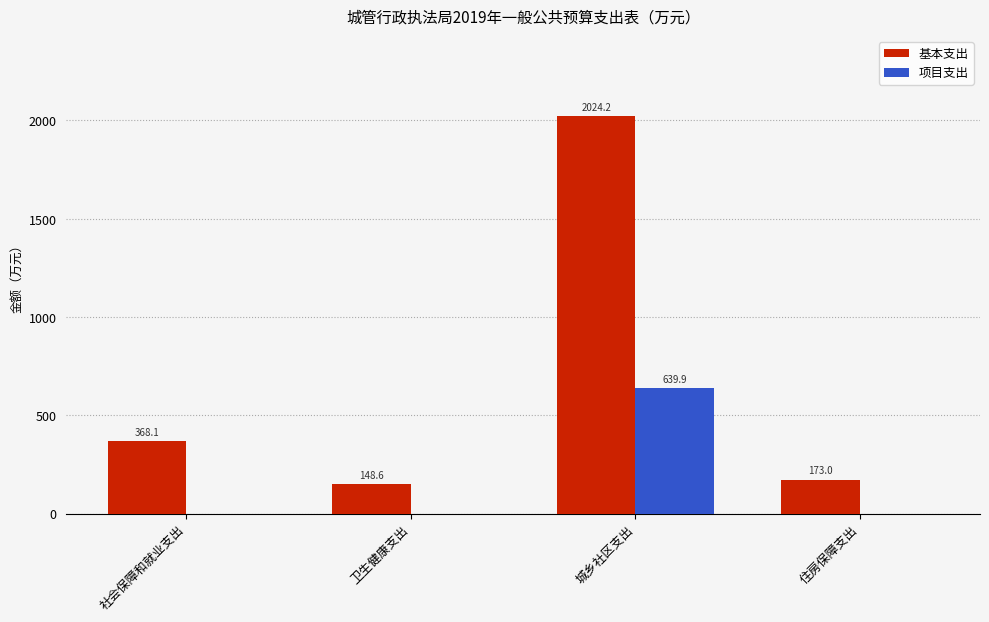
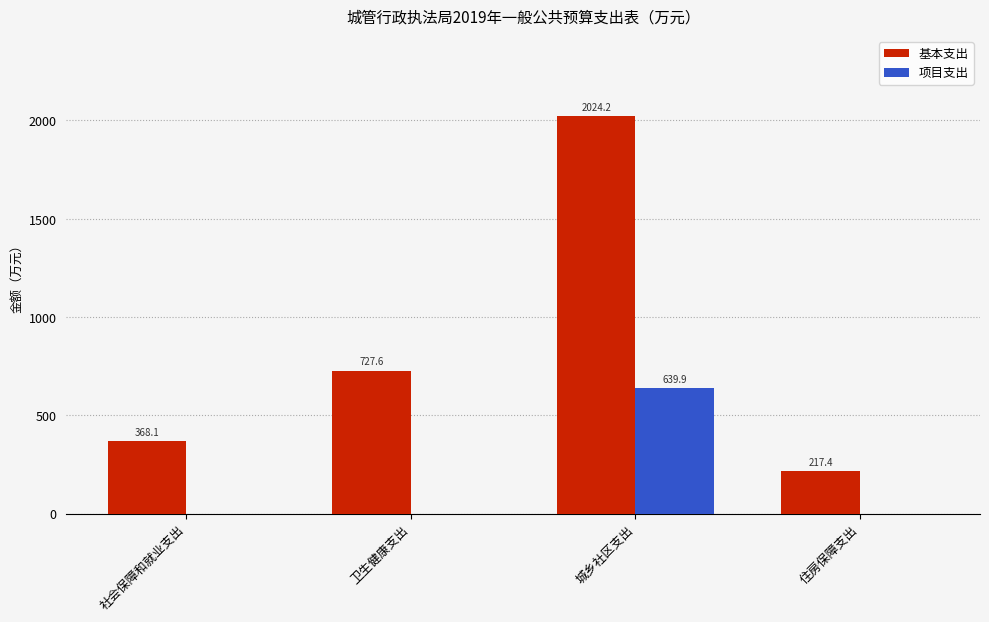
  {
    "基本支出": {
      "社会保障和就业支出": 368.1,
-     "卫生健康支出": 148.6,
+     "卫生健康支出": 727.6,
      "城乡社区支出": 2024.2,
-     "住房保障支出": 173.0
+     "住房保障支出": 217.4
    },
    "项目支出": {
      "城乡社区支出": 639.9
    }
  }
